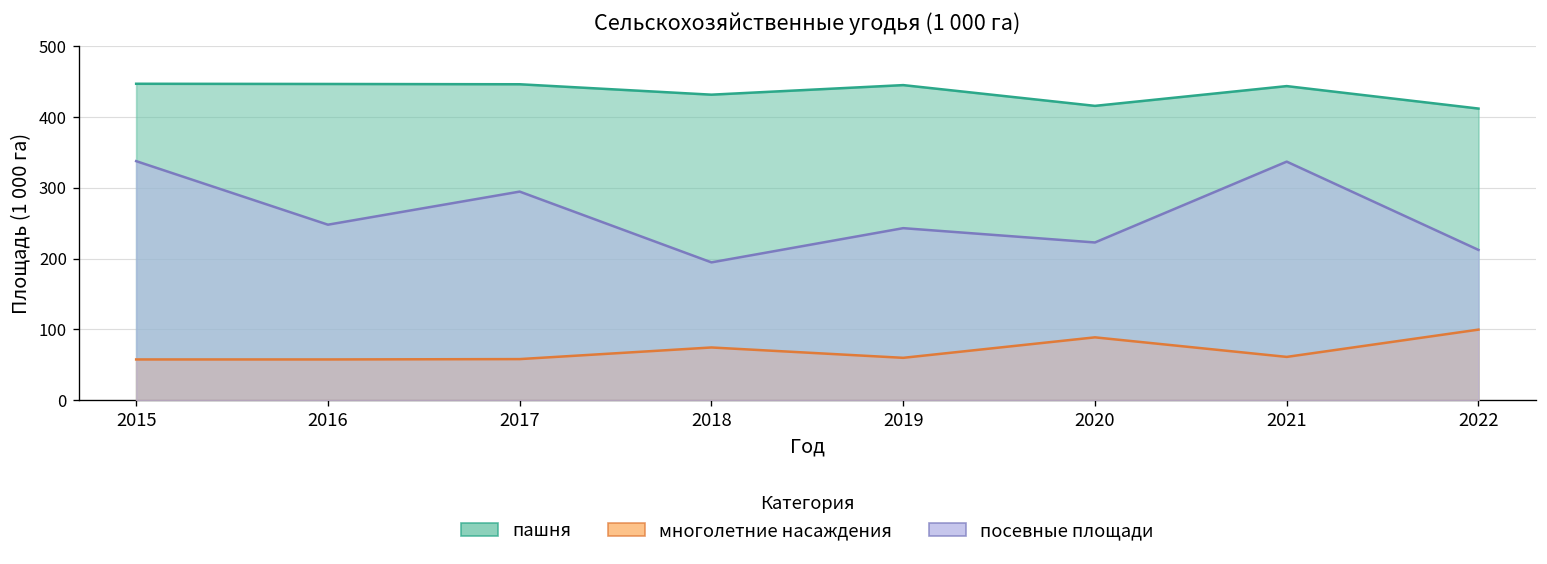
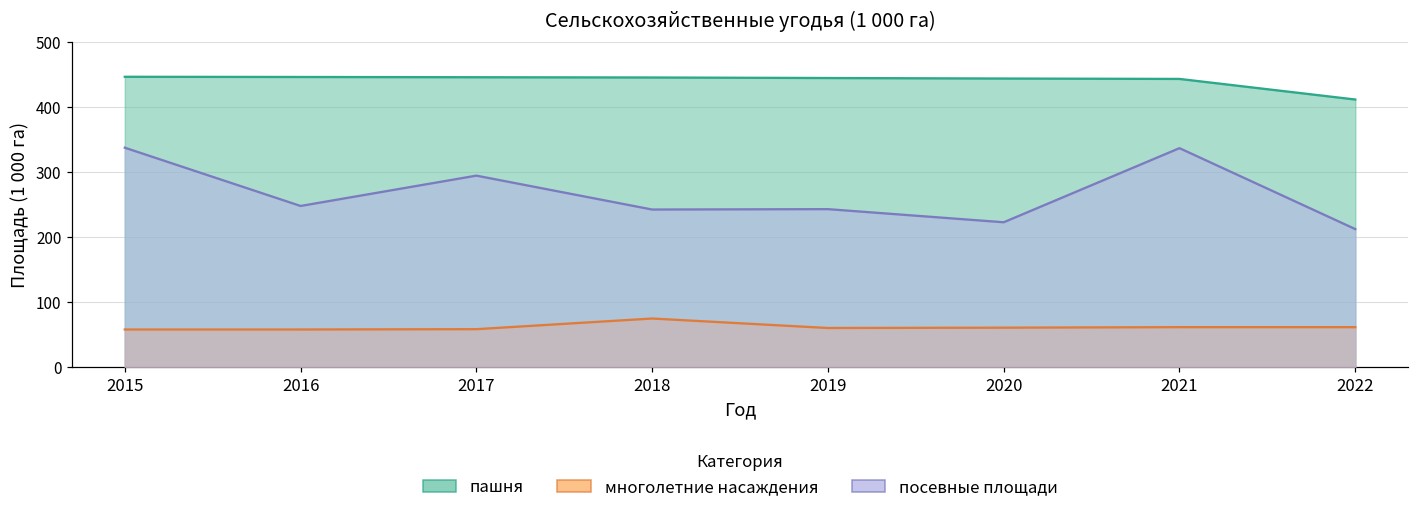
  {
    "пашня": {
      "2015": 450,
      "2016": 450,
      "2017": 450,
-     "2018": 430,
+     "2018": 450,
      "2019": 440,
-     "2020": 420,
+     "2020": 440,
      "2021": 440,
      "2022": 410
    },
    "многолетние насаждения": {
      "2015": 60,
      "2016": 60,
      "2017": 60,
      "2018": 70,
      "2019": 60,
-     "2020": 90,
+     "2020": 60,
      "2021": 60,
-     "2022": 100
+     "2022": 60
    },
    "посевные площади": {
      "2015": 340,
      "2016": 250,
      "2017": 290,
-     "2018": 190,
+     "2018": 240,
      "2019": 240,
      "2020": 220,
      "2021": 340,
      "2022": 210
    }
  }
